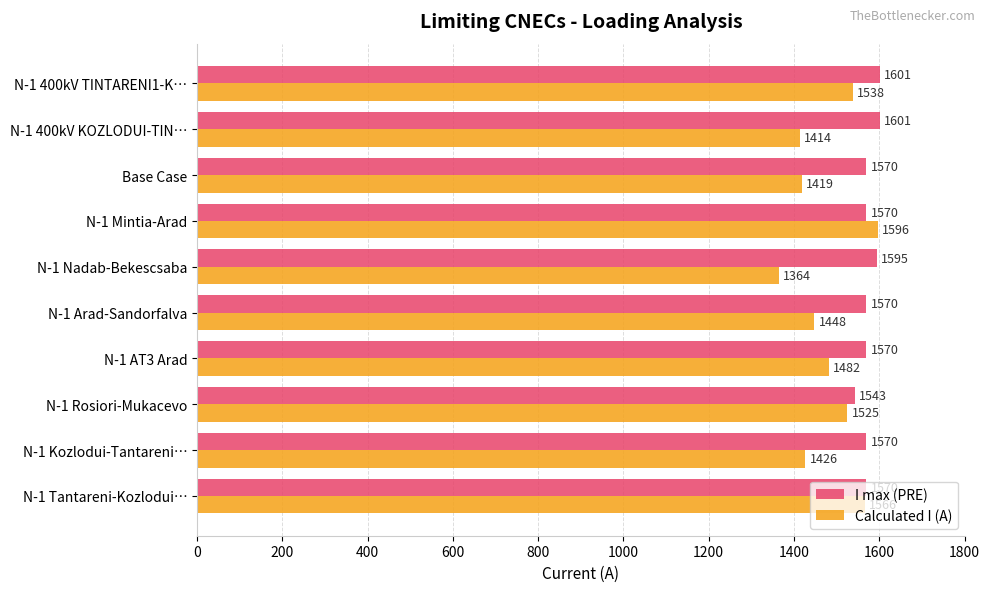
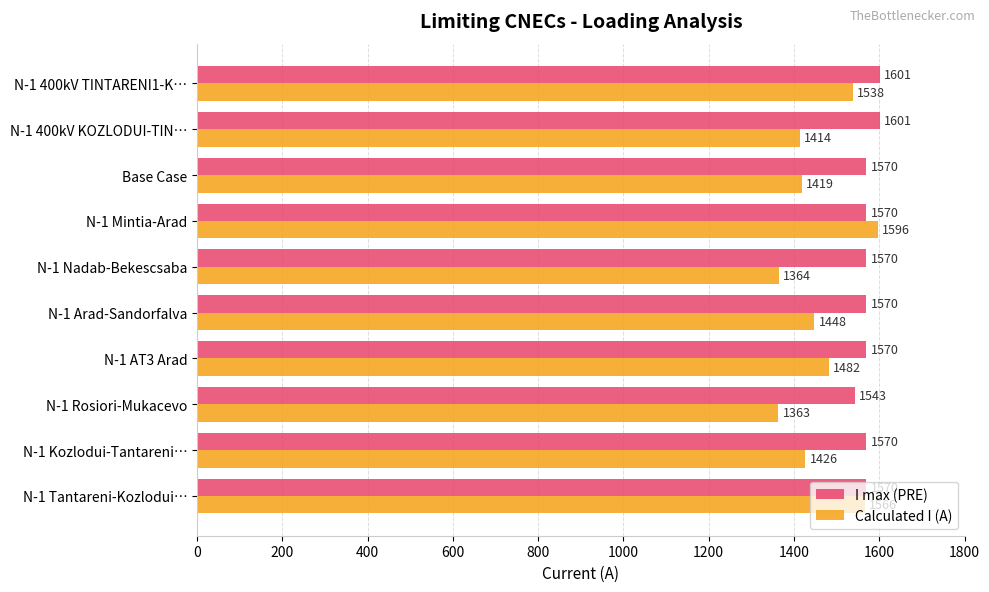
  {
    "I max (PRE)": {
      "N-1 400kV TINTARENI1-K…": 1601,
      "N-1 400kV KOZLODUI-TIN…": 1601,
      "Base Case": 1570,
      "N-1 Mintia-Arad": 1570,
-     "N-1 Nadab-Bekescsaba": 1595,
+     "N-1 Nadab-Bekescsaba": 1570,
      "N-1 Arad-Sandorfalva": 1570,
      "N-1 AT3 Arad": 1570,
      "N-1 Rosiori-Mukacevo": 1543,
      "N-1 Kozlodui-Tantareni…": 1570
    },
    "Calculated I (A)": {
      "N-1 400kV TINTARENI1-K…": 1538,
      "N-1 400kV KOZLODUI-TIN…": 1414,
      "Base Case": 1419,
      "N-1 Mintia-Arad": 1596,
      "N-1 Nadab-Bekescsaba": 1364,
      "N-1 Arad-Sandorfalva": 1448,
      "N-1 AT3 Arad": 1482,
-     "N-1 Rosiori-Mukacevo": 1525,
+     "N-1 Rosiori-Mukacevo": 1363,
      "N-1 Kozlodui-Tantareni…": 1426
    }
  }
